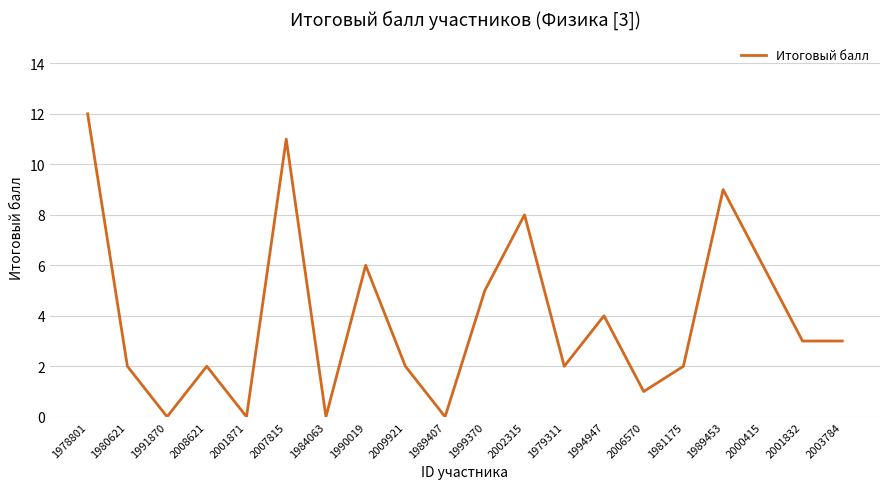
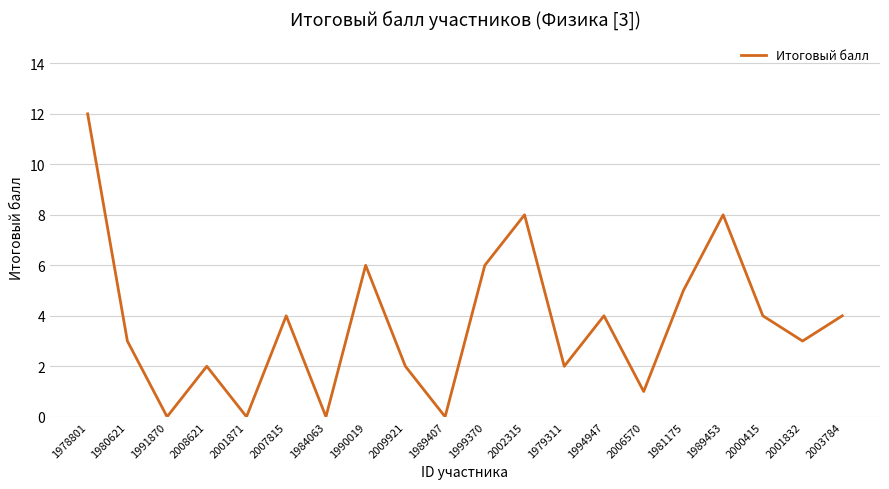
  {
    "1978801": 12,
-   "1980621": 2,
+   "1980621": 3,
    "1991870": 0,
    "2008621": 2,
    "2001871": 0,
-   "2007815": 11,
+   "2007815": 4,
    "1984063": 0,
    "1990019": 6,
    "2009921": 2,
    "1989407": 0,
-   "1999370": 5,
+   "1999370": 6,
    "2002315": 8,
    "1979311": 2,
    "1994947": 4,
    "2006570": 1,
-   "1981175": 2,
-   "1989453": 9,
-   "2000415": 6,
+   "1981175": 5,
+   "1989453": 8,
+   "2000415": 4,
    "2001832": 3,
-   "2003784": 3
+   "2003784": 4
  }
